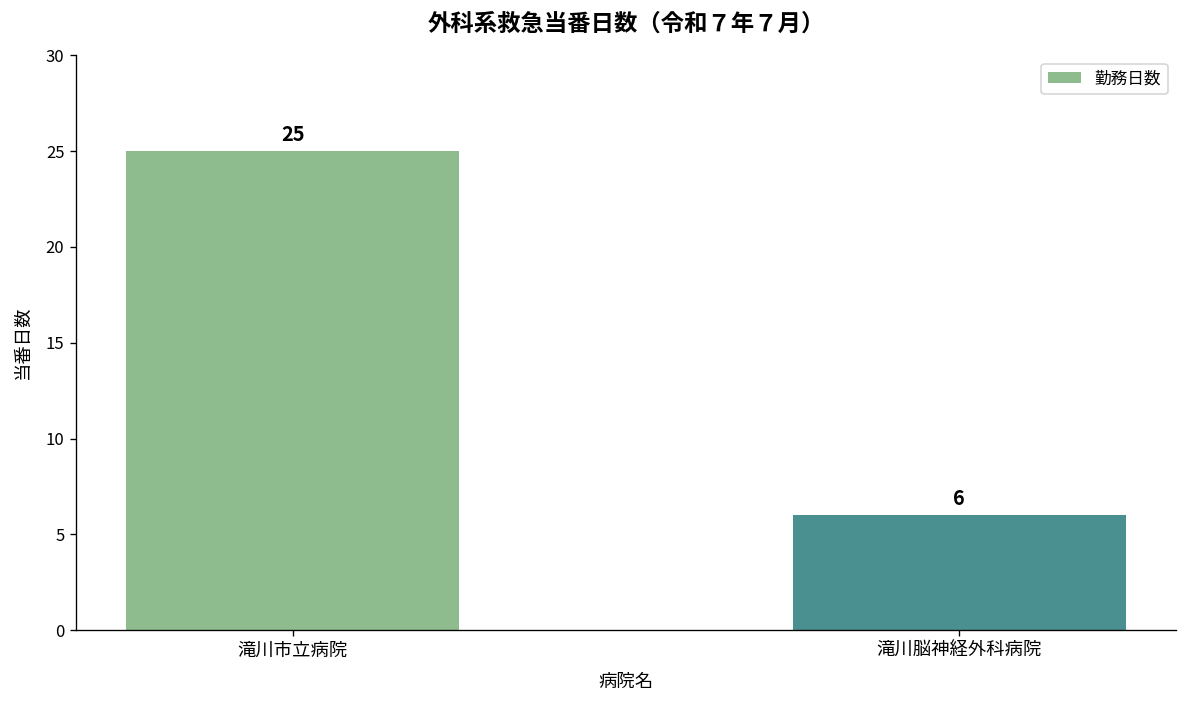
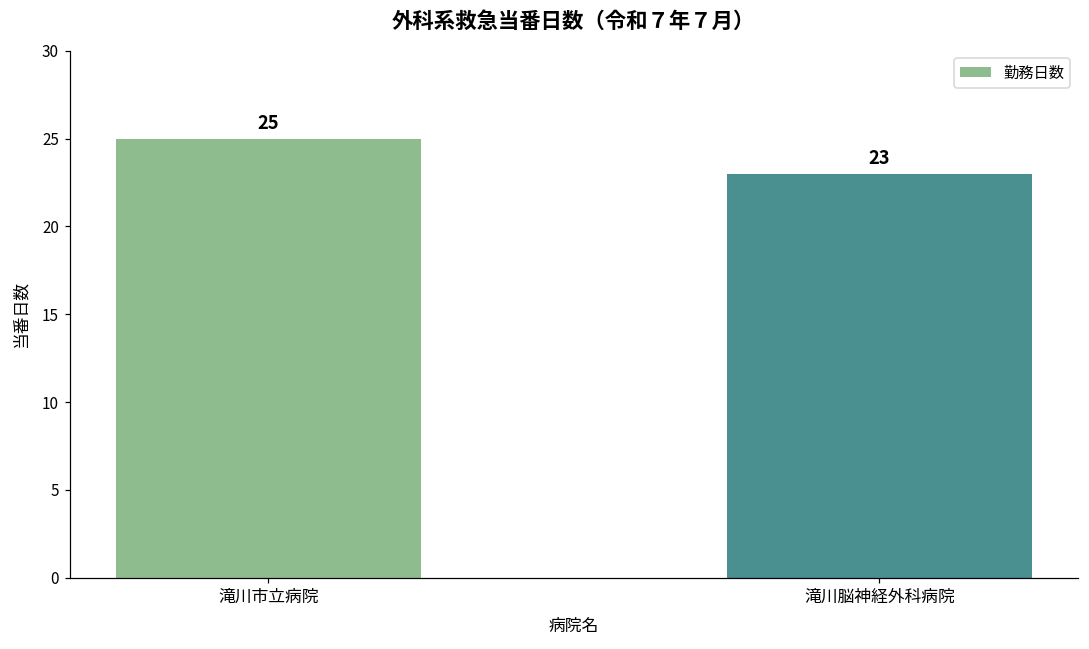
  {
    "滝川市立病院": 25,
-   "滝川脳神経外科病院": 6
+   "滝川脳神経外科病院": 23
  }
